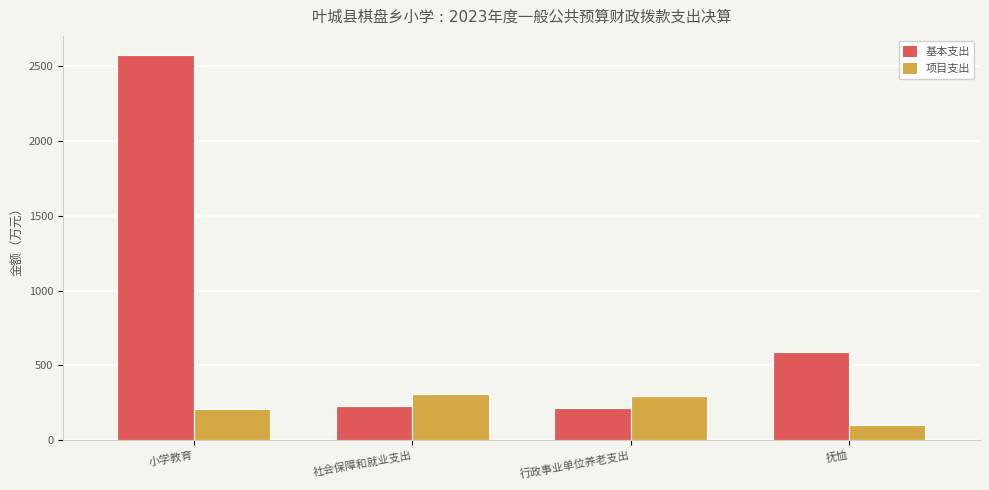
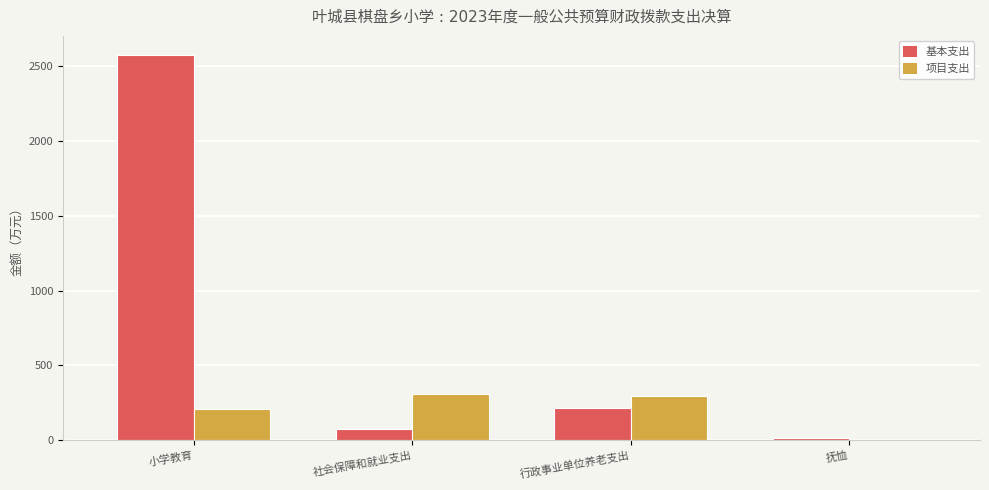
  {
    "基本支出": {
      "小学教育": 2570,
-     "社会保障和就业支出": 230,
+     "社会保障和就业支出": 80,
      "行政事业单位养老支出": 220,
-     "抚恤": 590
+     "抚恤": 10
    },
    "项目支出": {
      "小学教育": 210,
      "社会保障和就业支出": 310,
      "行政事业单位养老支出": 290,
-     "抚恤": 100
+     "抚恤": 0
    }
  }
